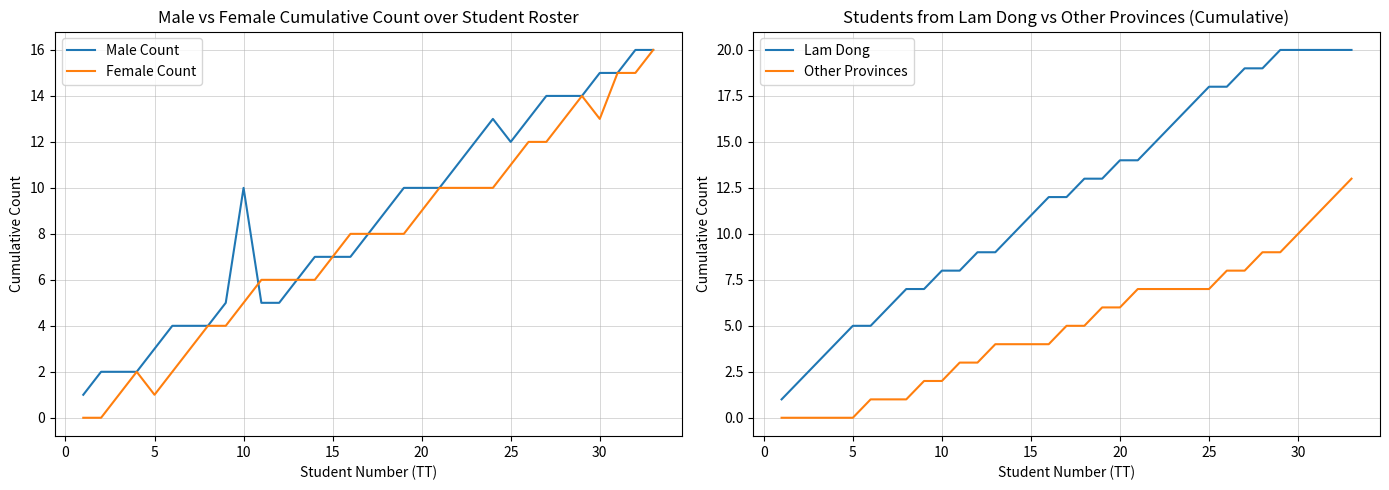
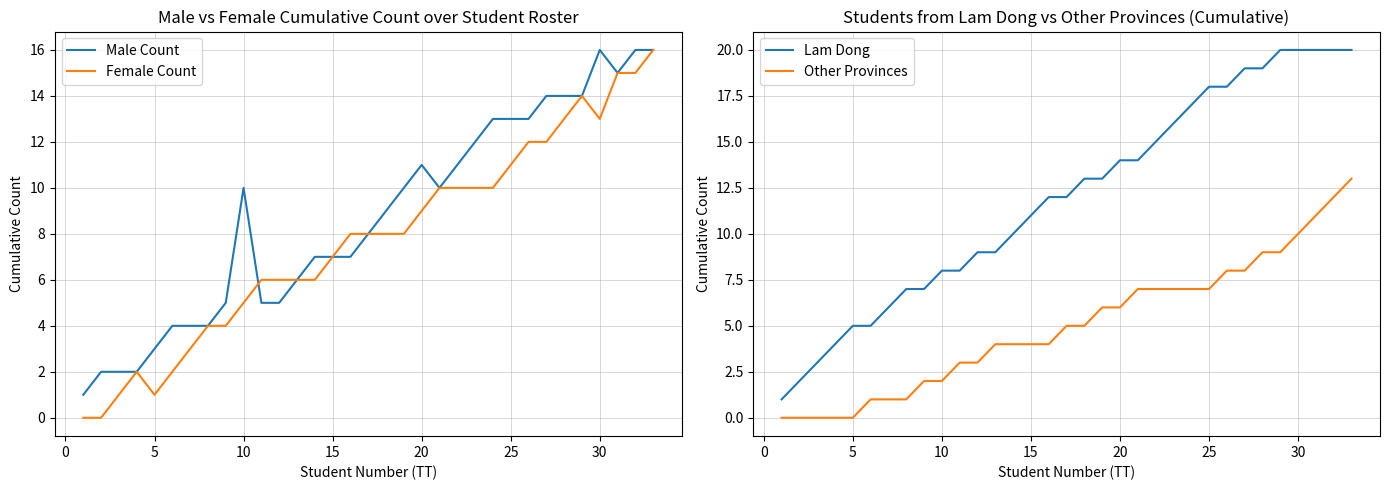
  {
    "Male vs Female Cumulative Count over Student Roster": {
      "Male Count": {
        "5": 3,
        "10": 10,
-       "20": 10,
-       "25": 12,
-       "30": 15
+       "20": 11,
+       "25": 13,
+       "30": 16
      },
      "Female Count": {
        "5": 1,
        "10": 5,
        "20": 9,
        "25": 11,
        "30": 13
      }
    },
    "Students from Lam Dong vs Other Provinces (Cumulative)": {
      "Lam Dong": {
        "5": 5.0,
        "10": 8.0,
        "15": 11.0,
        "20": 14.0,
        "25": 18.0,
        "30": 20.0
      },
      "Other Provinces": {
        "5": 0.0,
        "10": 2.0,
        "15": 4.0,
        "20": 6.0,
        "25": 7.0,
        "30": 10.0
      }
    }
  }
